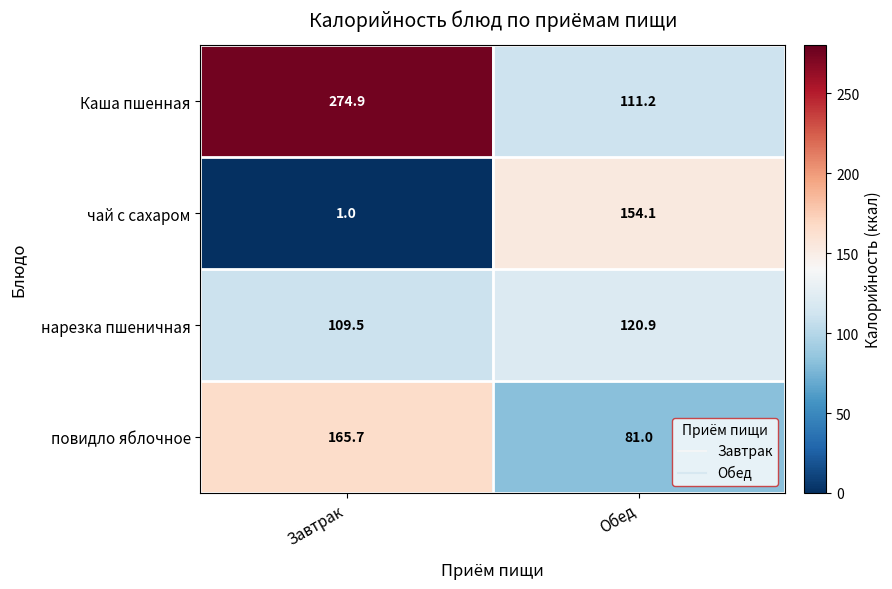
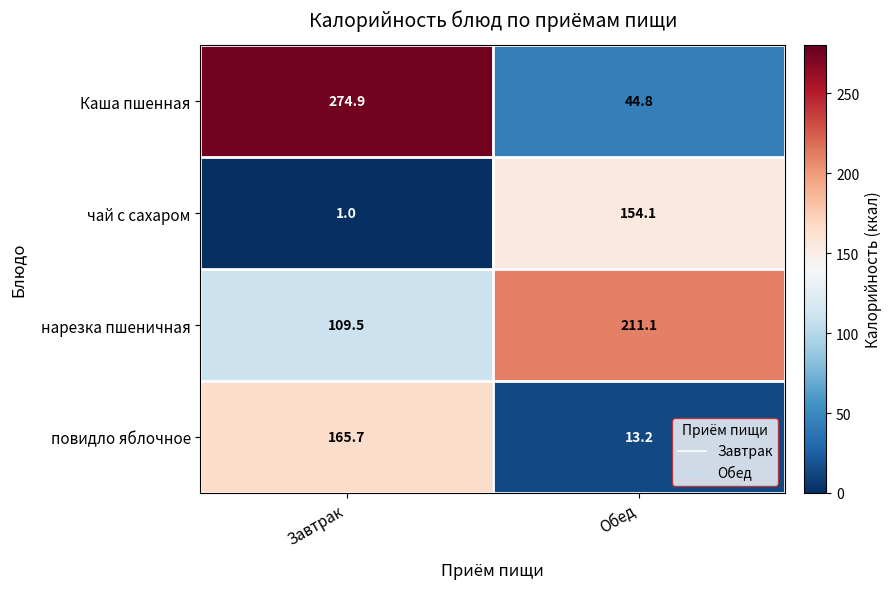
  {
    "Каша пшенная": {
      "Завтрак": 274.9,
-     "Обед": 111.2
+     "Обед": 44.8
    },
    "чай с сахаром": {
      "Завтрак": 1.0,
      "Обед": 154.1
    },
    "нарезка пшеничная": {
      "Завтрак": 109.5,
-     "Обед": 120.9
+     "Обед": 211.1
    },
    "повидло яблочное": {
      "Завтрак": 165.7,
-     "Обед": 81.0
+     "Обед": 13.2
    }
  }
